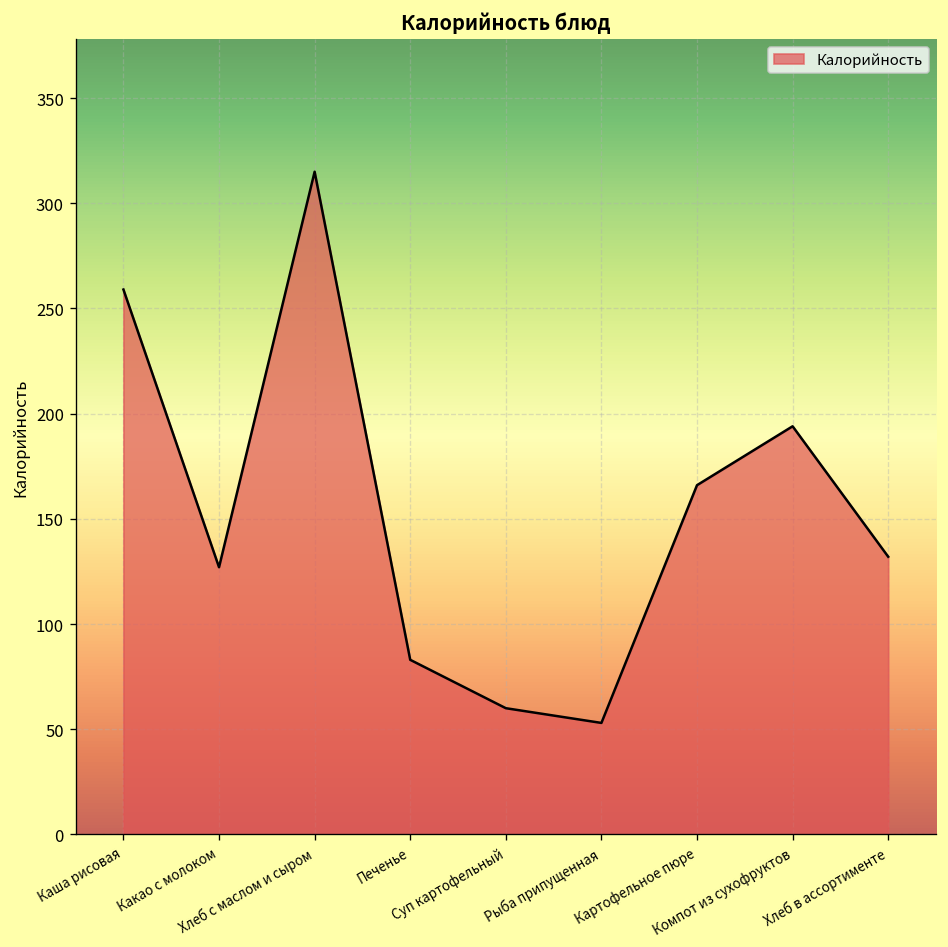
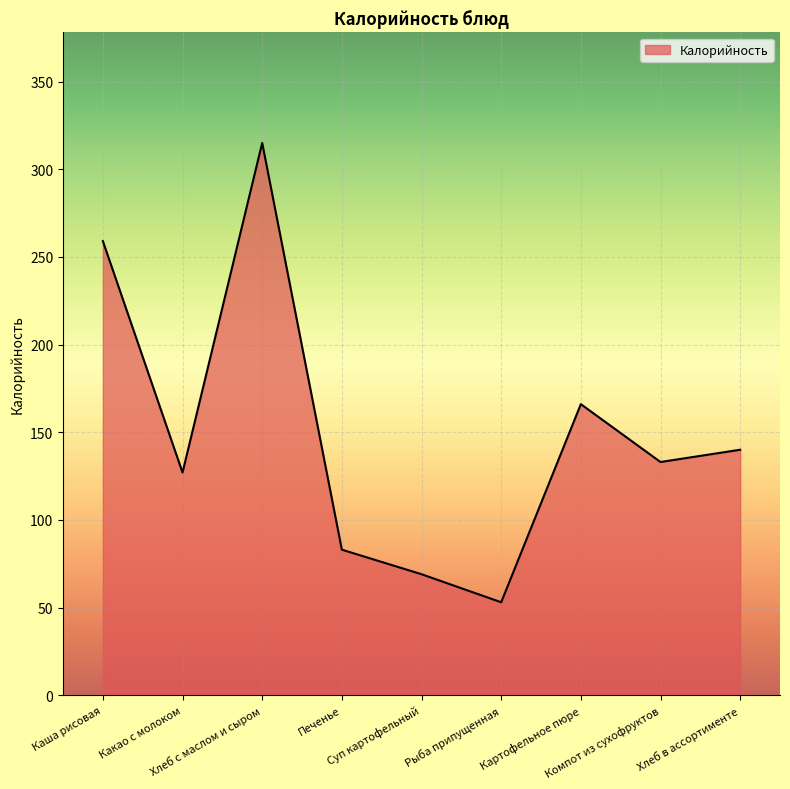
  {
    "Каша рисовая": 259,
    "Какао с молоком": 127,
    "Хлеб с маслом и сыром": 315,
    "Печенье": 83,
-   "Суп картофельный": 60,
+   "Суп картофельный": 69,
    "Рыба припущенная": 53,
    "Картофельное пюре": 166,
-   "Компот из сухофруктов": 194,
-   "Хлеб в ассортименте": 132
+   "Компот из сухофруктов": 133,
+   "Хлеб в ассортименте": 140
  }
